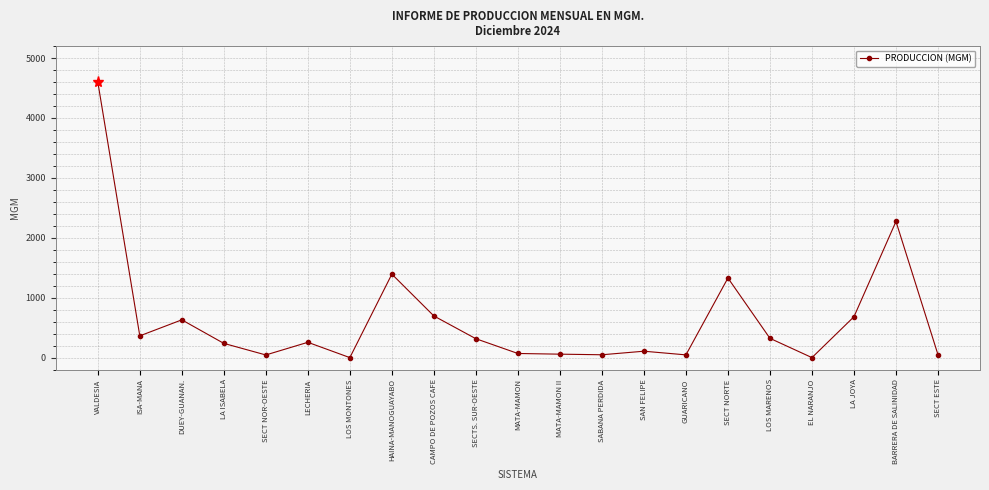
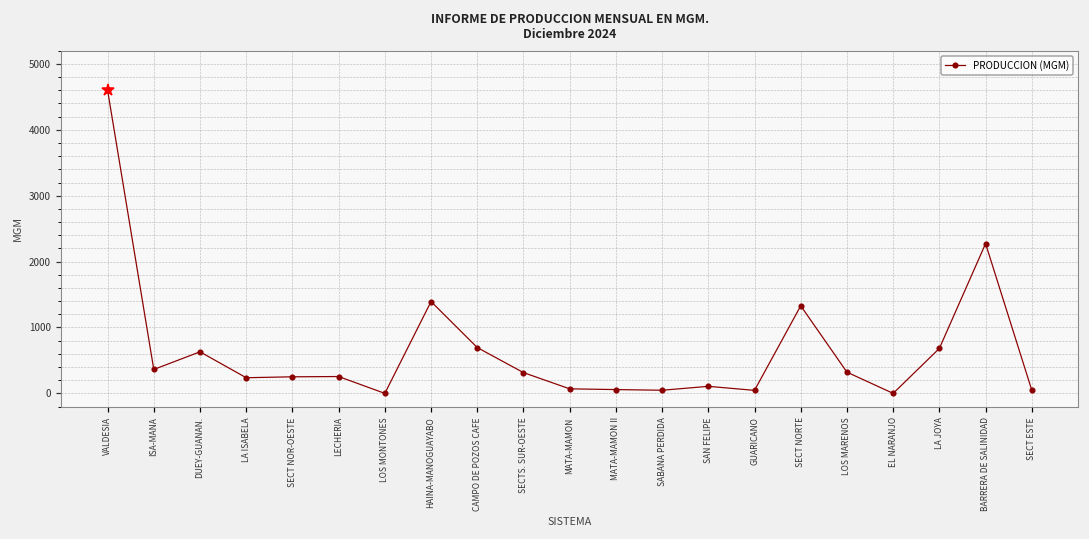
  {
    "PRODUCCION (MGM)": {
      "ISA-MANA": 400,
      "DUEY-GUANAN.": 600,
      "LA ISABELA": 200,
-     "SECT NOR-OESTE": 0,
+     "SECT NOR-OESTE": 300,
      "LECHERIA": 300,
      "LOS MONTONES": 0,
      "HAINA-MANOGUAYABO": 1400,
      "CAMPO DE POZOS CAFE": 700,
      "SECTS. SUR-OESTE": 300,
      "MATA-MAMON": 100,
      "MATA-MAMON II": 100,
      "SABANA PERDIDA": 0,
      "SAN FELIPE": 100,
      "GUARICANO": 0,
      "SECT NORTE": 1300,
      "LOS MARENOS": 300,
      "EL NARANJO": 0,
      "LA JOYA": 700,
      "BARRERA DE SALINIDAD": 2300,
      "SECT ESTE": 0
    }
  }
